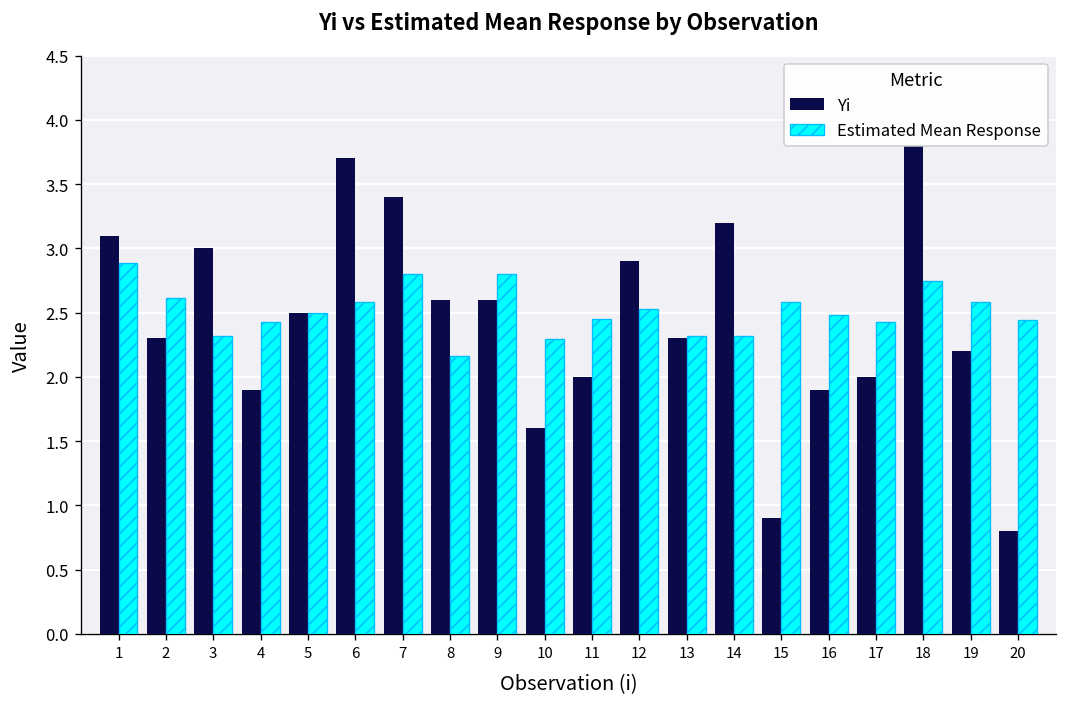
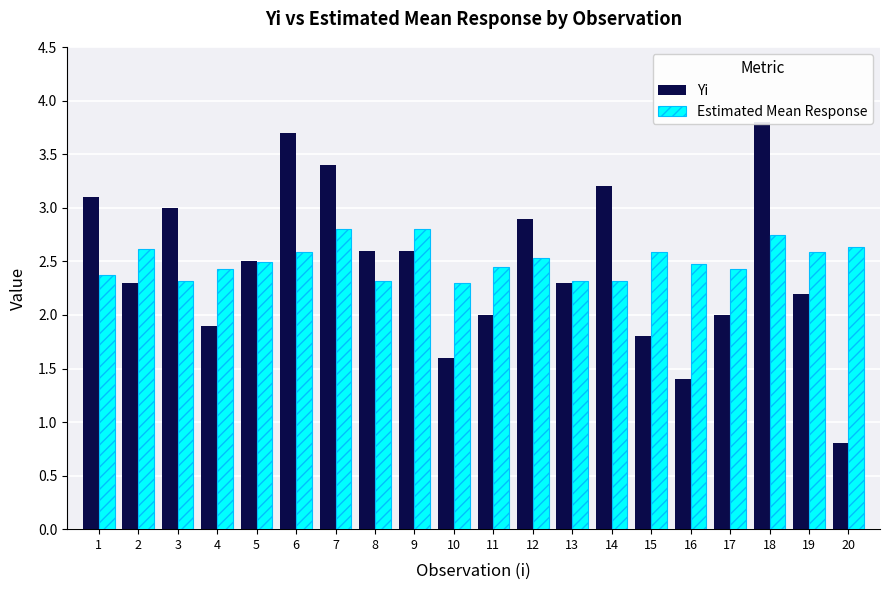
  {
    "Yi": {
      "1": 3.1,
      "2": 2.3,
      "3": 3.0,
      "4": 1.9,
      "5": 2.5,
      "6": 3.7,
      "7": 3.4,
      "8": 2.6,
      "9": 2.6,
      "10": 1.6,
      "11": 2.0,
      "12": 2.9,
      "13": 2.3,
      "14": 3.2,
-     "15": 0.9,
-     "16": 1.9,
+     "15": 1.8,
+     "16": 1.4,
      "17": 2.0,
      "19": 2.2,
      "20": 0.8
    },
    "Estimated Mean Response": {
-     "1": 2.88,
+     "1": 2.37,
      "2": 2.62,
      "3": 2.32,
      "4": 2.43,
      "5": 2.50,
      "6": 2.59,
      "7": 2.80,
-     "8": 2.16,
+     "8": 2.32,
      "9": 2.80,
      "10": 2.30,
      "11": 2.45,
      "12": 2.53,
      "13": 2.32,
      "14": 2.32,
      "15": 2.59,
      "16": 2.48,
      "17": 2.43,
      "18": 2.74,
      "19": 2.59,
-     "20": 2.44
+     "20": 2.64
    }
  }
